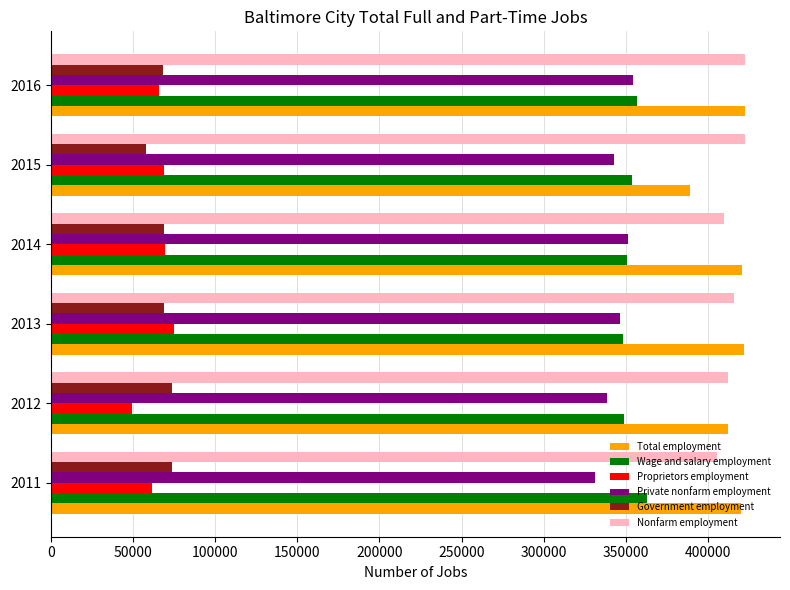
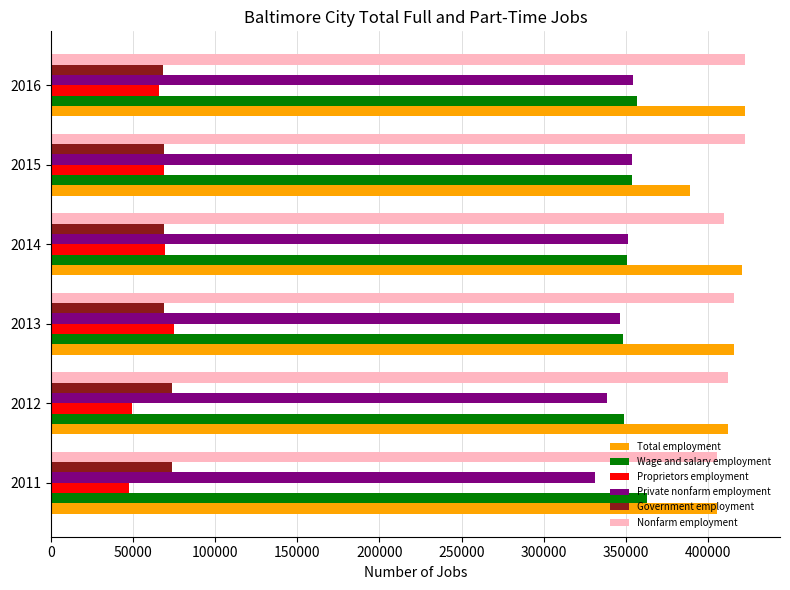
  {
    "Total employment": {
      "2016": 423000,
      "2015": 389000,
      "2014": 421000,
-     "2013": 422000,
+     "2013": 416000,
      "2012": 412000,
-     "2011": 420000
+     "2011": 406000
    },
    "Wage and salary employment": {
      "2016": 357000,
      "2015": 354000,
      "2014": 351000,
      "2013": 348000,
      "2012": 349000,
      "2011": 363000
    },
    "Proprietors employment": {
      "2016": 66000,
      "2015": 69000,
      "2014": 70000,
      "2013": 75000,
      "2012": 49000,
-     "2011": 62000
+     "2011": 48000
    },
    "Private nonfarm employment": {
      "2016": 354000,
-     "2015": 343000,
+     "2015": 353000,
      "2014": 352000,
      "2013": 347000,
      "2012": 338000,
      "2011": 331000
    },
    "Government employment": {
      "2016": 69000,
-     "2015": 58000,
+     "2015": 69000,
      "2014": 69000,
      "2013": 69000,
      "2012": 74000,
      "2011": 74000
    },
    "Nonfarm employment": {
      "2016": 423000,
      "2015": 422000,
      "2014": 410000,
      "2013": 416000,
      "2012": 412000,
      "2011": 406000
    }
  }
